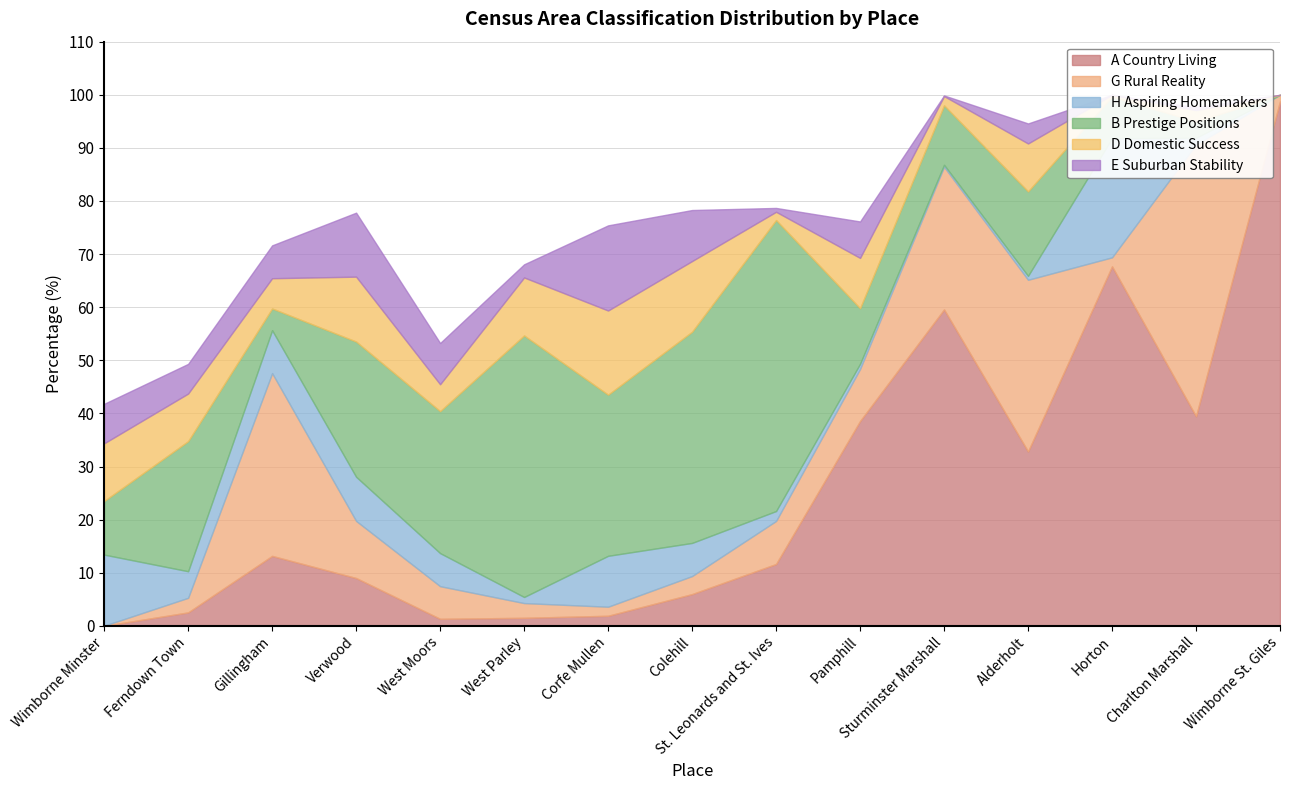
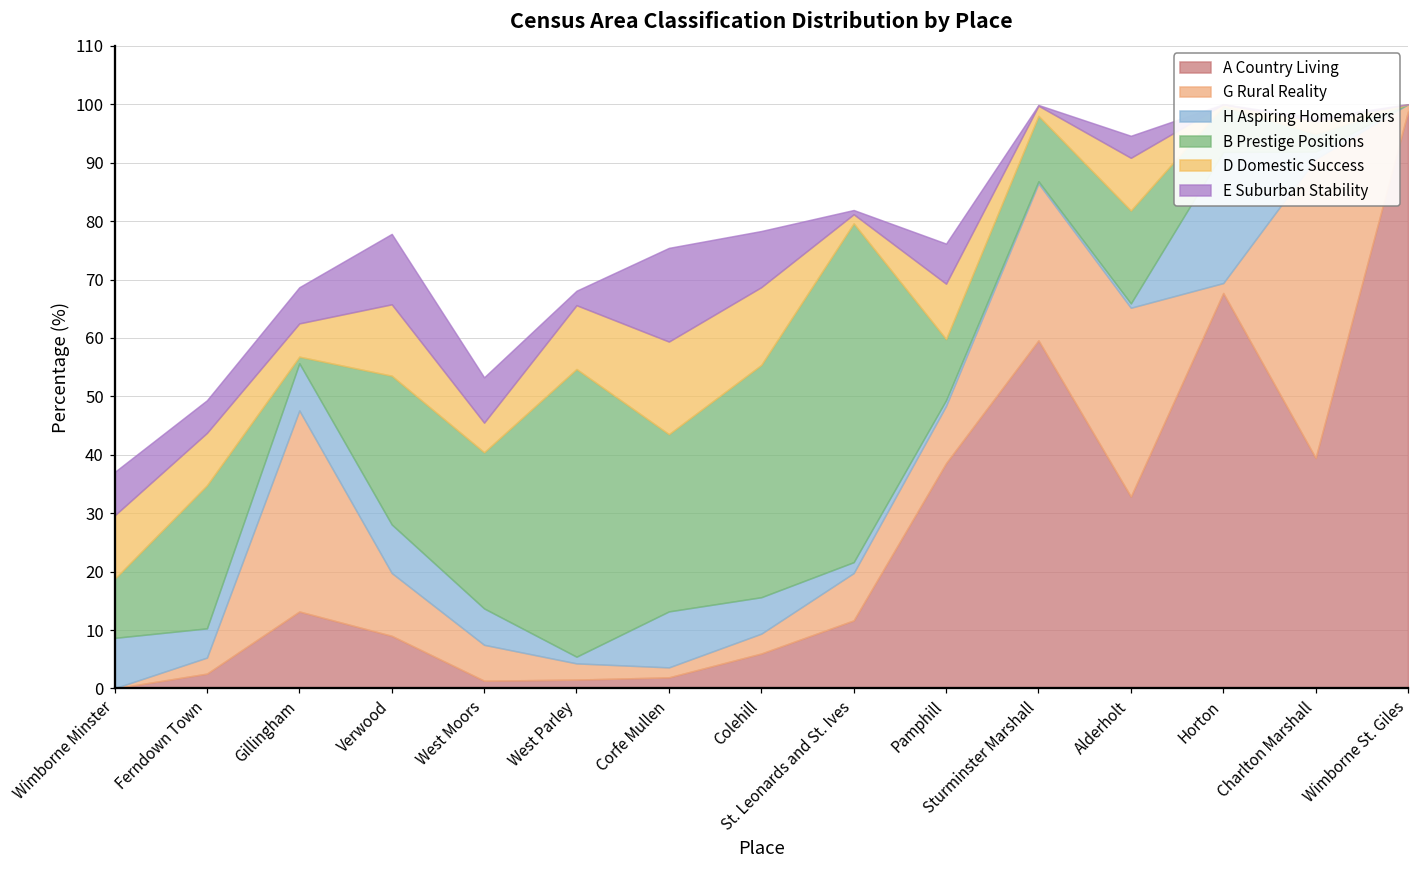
  {
    "A Country Living": {
      "Ferndown Town": 3,
      "Gillingham": 13,
      "Verwood": 9,
      "West Moors": 1,
      "West Parley": 2,
      "Corfe Mullen": 2,
      "Colehill": 6,
      "St. Leonards and St. Ives": 12,
      "Pamphill": 39,
      "Sturminster Marshall": 60,
      "Alderholt": 33,
      "Horton": 68,
      "Charlton Marshall": 39,
      "Wimborne St. Giles": 99
    },
    "H Aspiring Homemakers": {
-     "Wimborne Minster": 13,
+     "Wimborne Minster": 9,
      "Ferndown Town": 5,
      "Gillingham": 8,
      "Verwood": 8,
      "West Moors": 6,
      "West Parley": 1,
      "Corfe Mullen": 10,
      "Colehill": 6,
      "St. Leonards and St. Ives": 2,
      "Pamphill": 1,
      "Alderholt": 1
    },
    "B Prestige Positions": {
      "Wimborne Minster": 10,
      "Ferndown Town": 24,
-     "Gillingham": 4,
+     "Gillingham": 1,
      "Verwood": 25,
      "West Moors": 27,
      "West Parley": 49,
      "Corfe Mullen": 30,
      "Colehill": 40,
-     "St. Leonards and St. Ives": 55,
+     "St. Leonards and St. Ives": 58,
      "Pamphill": 10,
      "Sturminster Marshall": 11,
      "Alderholt": 16
    },
    "E Suburban Stability": {
      "Wimborne Minster": 7,
      "Ferndown Town": 6,
      "Gillingham": 6,
      "Verwood": 12,
      "West Moors": 8,
      "West Parley": 2,
      "Corfe Mullen": 16,
      "Colehill": 10,
      "St. Leonards and St. Ives": 1,
      "Pamphill": 7,
      "Alderholt": 4
    }
  }
